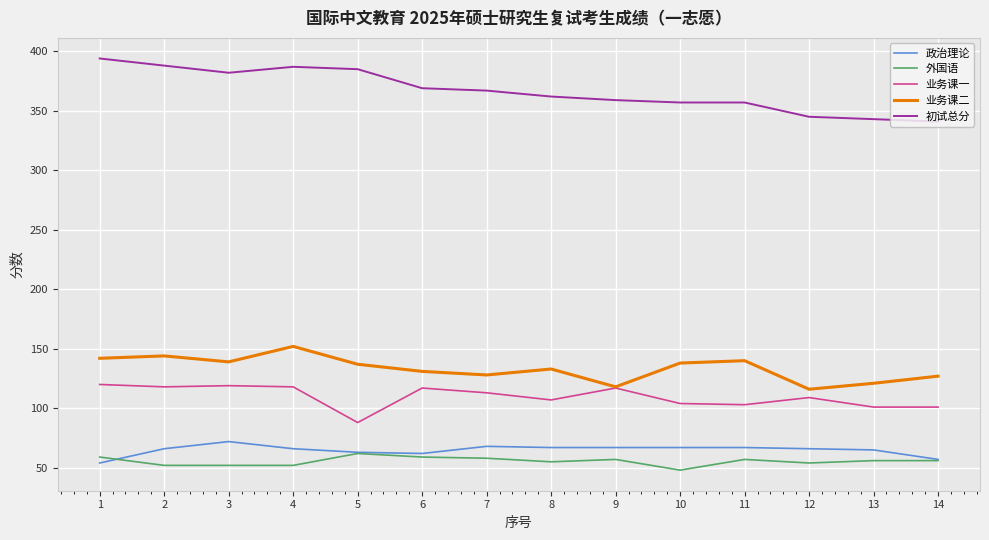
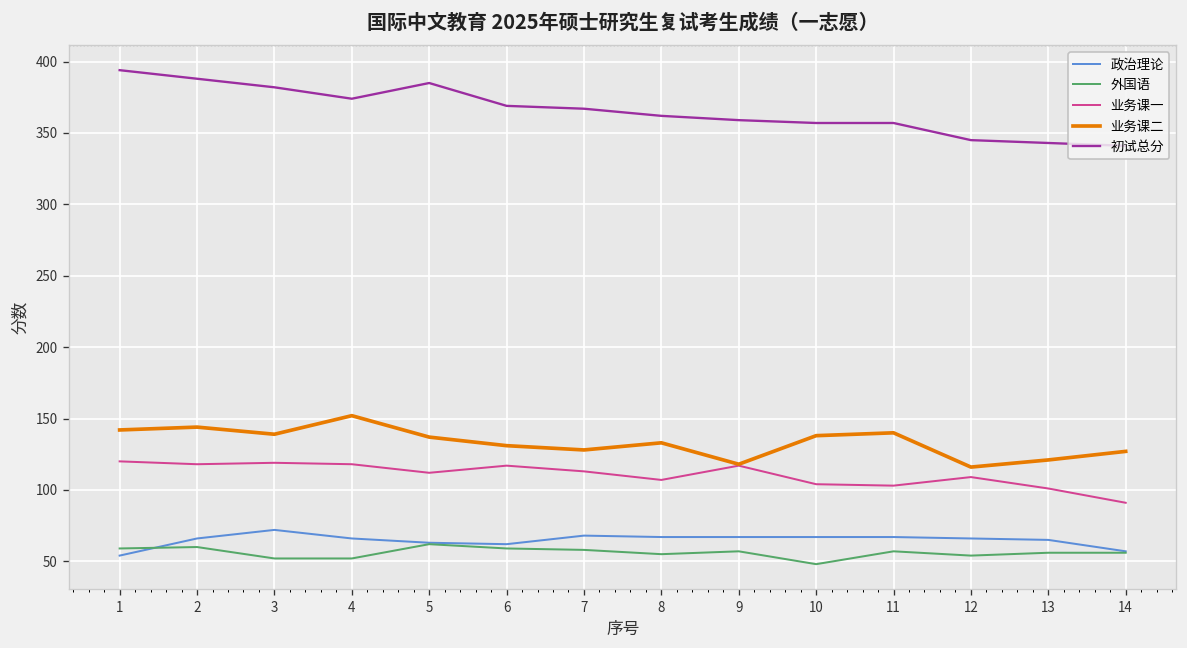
  {
    "政治理论": {
      "1": 54,
      "2": 66,
      "3": 72,
      "4": 66,
      "6": 62,
      "7": 68,
      "8": 67,
      "9": 67,
      "10": 67,
      "11": 67,
      "12": 66,
      "13": 65
    },
    "外国语": {
      "1": 59,
-     "2": 52,
+     "2": 60,
      "3": 52,
      "4": 52,
      "6": 59,
      "7": 58,
      "8": 55,
      "9": 57,
      "10": 48,
      "11": 57,
      "12": 54,
      "13": 56
    },
    "业务课一": {
      "1": 120,
      "2": 118,
      "3": 119,
      "4": 118,
-     "5": 88,
+     "5": 112,
      "6": 117,
      "7": 113,
      "8": 107,
      "10": 104,
      "11": 103,
      "12": 109,
      "13": 101,
-     "14": 101
+     "14": 91
    },
    "业务课二": {
      "1": 142,
      "2": 144,
      "3": 139,
      "4": 152,
      "5": 137,
      "6": 131,
      "7": 128,
      "8": 133,
      "10": 138,
      "11": 140,
      "12": 116,
      "13": 121,
      "14": 127
    },
    "初试总分": {
      "1": 394,
      "2": 388,
      "3": 382,
-     "4": 387,
+     "4": 374,
      "5": 385,
      "6": 369,
      "7": 367,
      "8": 362,
      "9": 359,
      "10": 357,
      "11": 357,
      "12": 345,
      "13": 343
    }
  }
